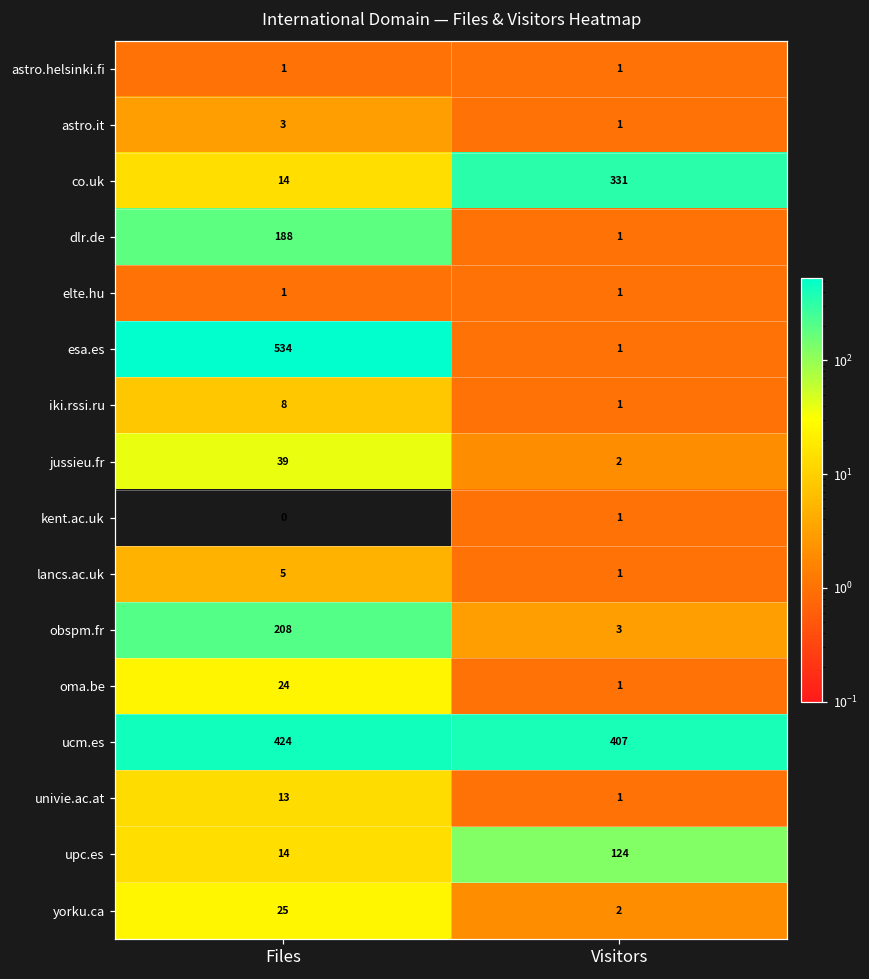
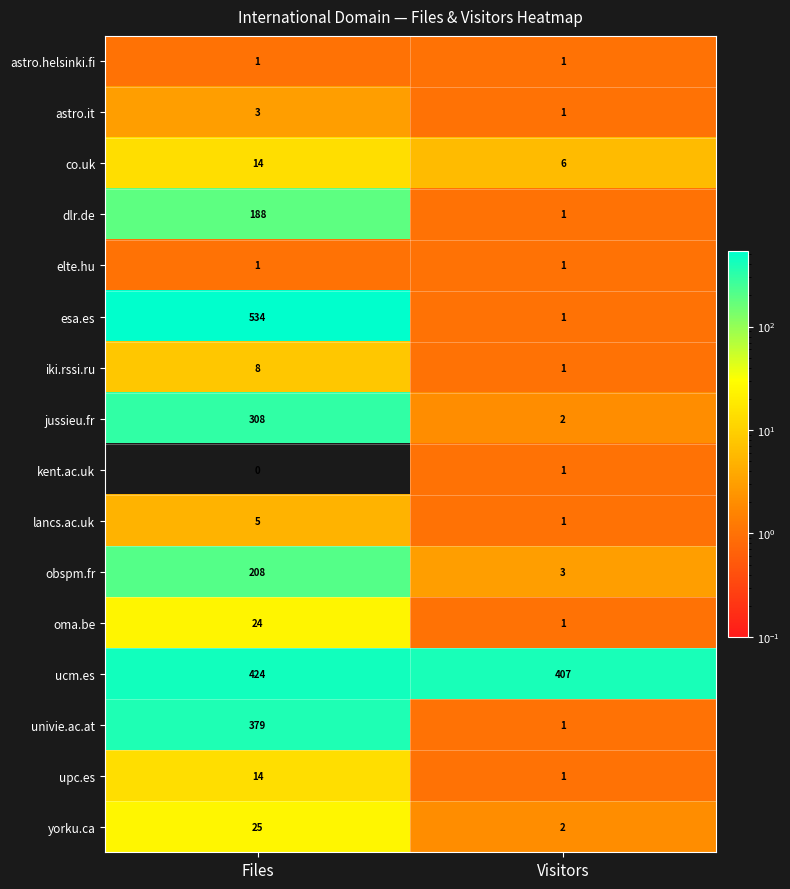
  {
    "astro.helsinki.fi": {
      "Files": 1,
      "Visitors": 1
    },
    "astro.it": {
      "Files": 3,
      "Visitors": 1
    },
    "co.uk": {
      "Files": 14,
-     "Visitors": 331
+     "Visitors": 6
    },
    "dlr.de": {
      "Files": 188,
      "Visitors": 1
    },
    "elte.hu": {
      "Files": 1,
      "Visitors": 1
    },
    "esa.es": {
      "Files": 534,
      "Visitors": 1
    },
    "iki.rssi.ru": {
      "Files": 8,
      "Visitors": 1
    },
    "jussieu.fr": {
-     "Files": 39,
+     "Files": 308,
      "Visitors": 2
    },
    "kent.ac.uk": {
      "Visitors": 1
    },
    "lancs.ac.uk": {
      "Files": 5,
      "Visitors": 1
    },
    "obspm.fr": {
      "Files": 208,
      "Visitors": 3
    },
    "oma.be": {
      "Files": 24,
      "Visitors": 1
    },
    "ucm.es": {
      "Files": 424,
      "Visitors": 407
    },
    "univie.ac.at": {
-     "Files": 13,
+     "Files": 379,
      "Visitors": 1
    },
    "upc.es": {
      "Files": 14,
-     "Visitors": 124
+     "Visitors": 1
    },
    "yorku.ca": {
      "Files": 25,
      "Visitors": 2
    }
  }
